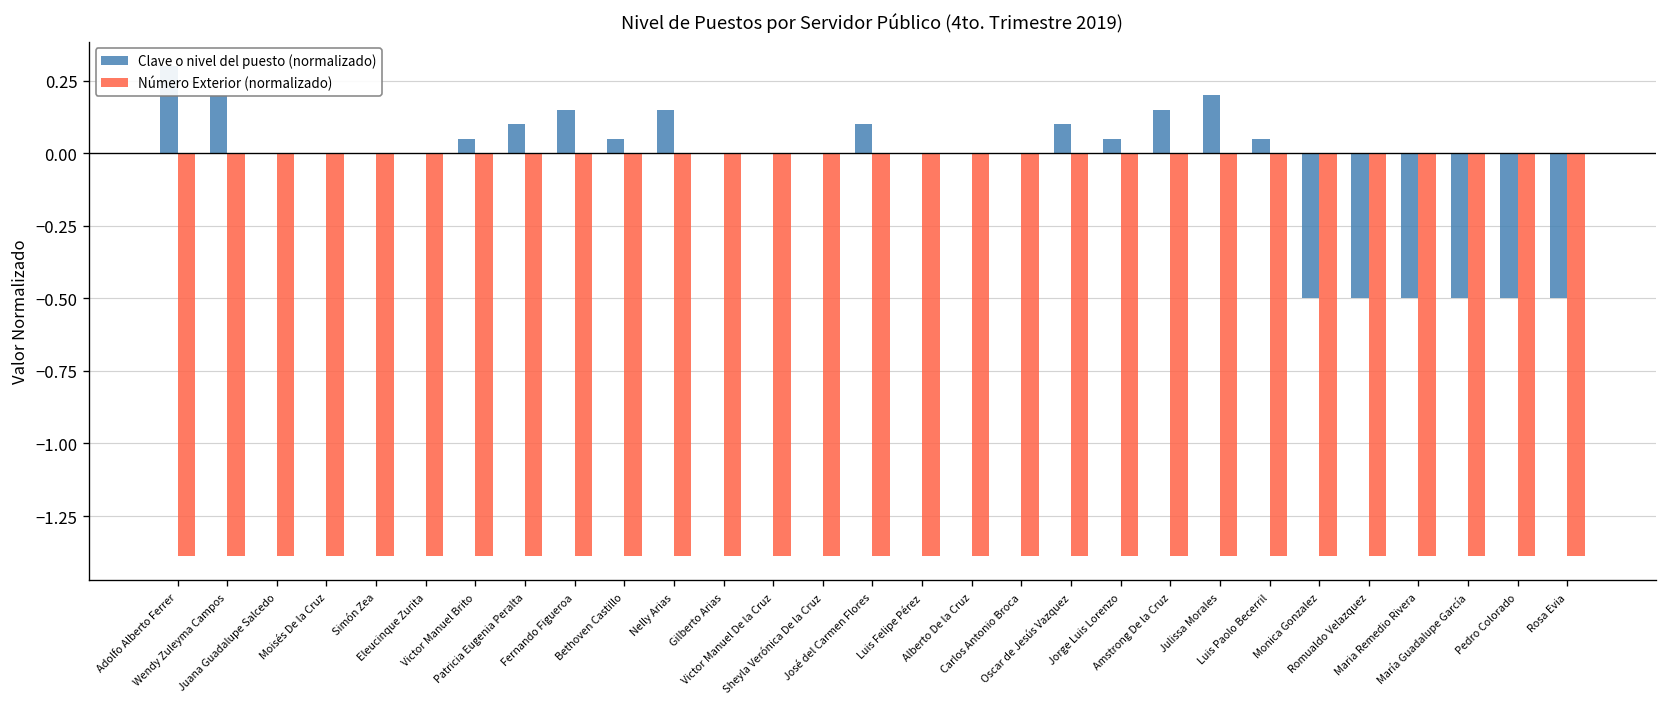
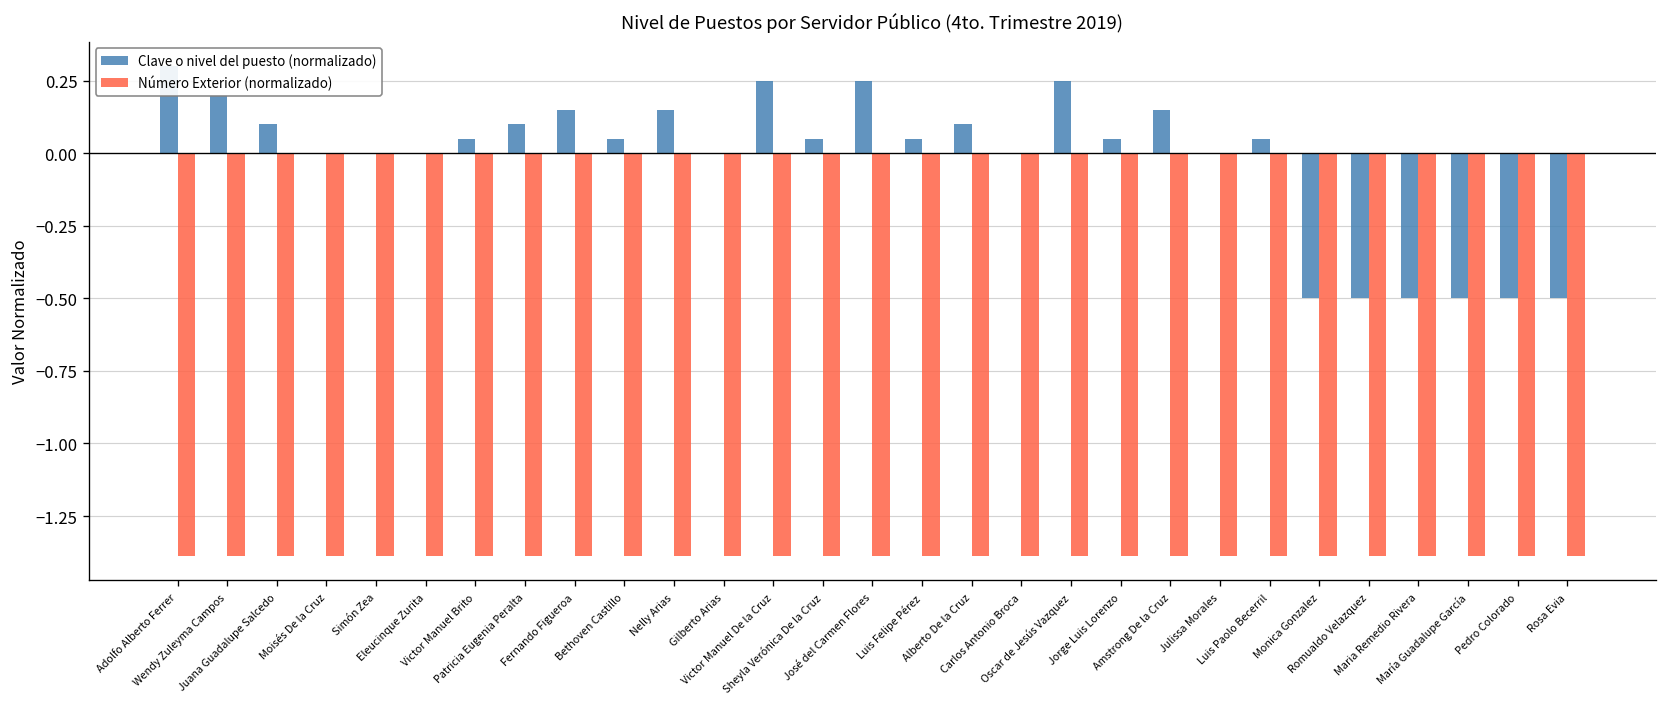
  {
    "Clave o nivel del puesto (normalizado)": {
      "Wendy Zuleyma Campos": 0.20,
-     "Juana Guadalupe Salcedo": 0.00,
+     "Juana Guadalupe Salcedo": 0.10,
      "Moisés De la Cruz": 0.00,
      "Simón Zea": 0.00,
      "Eleucinque Zurita": 0.00,
      "Victor Manuel Brito": 0.05,
      "Patricia Eugenia Peralta": 0.10,
      "Fernando Figueroa": 0.15,
      "Bethoven Castillo": 0.05,
      "Nelly Arias": 0.15,
      "Gilberto Arias": 0.00,
-     "Victor Manuel De la Cruz": 0.00,
-     "Sheyla Verónica De la Cruz": 0.00,
-     "José del Carmen Flores": 0.10,
-     "Luis Felipe Pérez": 0.00,
-     "Alberto De la Cruz": 0.00,
+     "Victor Manuel De la Cruz": 0.25,
+     "Sheyla Verónica De la Cruz": 0.05,
+     "José del Carmen Flores": 0.25,
+     "Luis Felipe Pérez": 0.05,
+     "Alberto De la Cruz": 0.10,
      "Carlos Antonio Broca": 0.00,
-     "Oscar de Jesús Vazquez": 0.10,
+     "Oscar de Jesús Vazquez": 0.25,
      "Jorge Luis Lorenzo": 0.05,
      "Amstrong De la Cruz": 0.15,
-     "Julissa Morales": 0.20,
+     "Julissa Morales": 0.00,
      "Luis Paolo Becerril": 0.05,
      "Monica Gonzalez": -0.50,
      "Romualdo Velazquez": -0.50,
      "Maria Remedio Rivera": -0.50,
      "María Guadalupe García": -0.50,
      "Pedro Colorado": -0.50,
      "Rosa Evia": -0.50
    },
    "Número Exterior (normalizado)": {
      "Adolfo Alberto Ferrer": -1.39,
      "Wendy Zuleyma Campos": -1.39,
      "Juana Guadalupe Salcedo": -1.39,
      "Moisés De la Cruz": -1.39,
      "Simón Zea": -1.39,
      "Eleucinque Zurita": -1.39,
      "Victor Manuel Brito": -1.39,
      "Patricia Eugenia Peralta": -1.39,
      "Fernando Figueroa": -1.39,
      "Bethoven Castillo": -1.39,
      "Nelly Arias": -1.39,
      "Gilberto Arias": -1.39,
      "Victor Manuel De la Cruz": -1.39,
      "Sheyla Verónica De la Cruz": -1.39,
      "José del Carmen Flores": -1.39,
      "Luis Felipe Pérez": -1.39,
      "Alberto De la Cruz": -1.39,
      "Carlos Antonio Broca": -1.39,
      "Oscar de Jesús Vazquez": -1.39,
      "Jorge Luis Lorenzo": -1.39,
      "Amstrong De la Cruz": -1.39,
      "Julissa Morales": -1.39,
      "Luis Paolo Becerril": -1.39,
      "Monica Gonzalez": -1.39,
      "Romualdo Velazquez": -1.39,
      "Maria Remedio Rivera": -1.39,
      "María Guadalupe García": -1.39,
      "Pedro Colorado": -1.39,
      "Rosa Evia": -1.39
    }
  }
